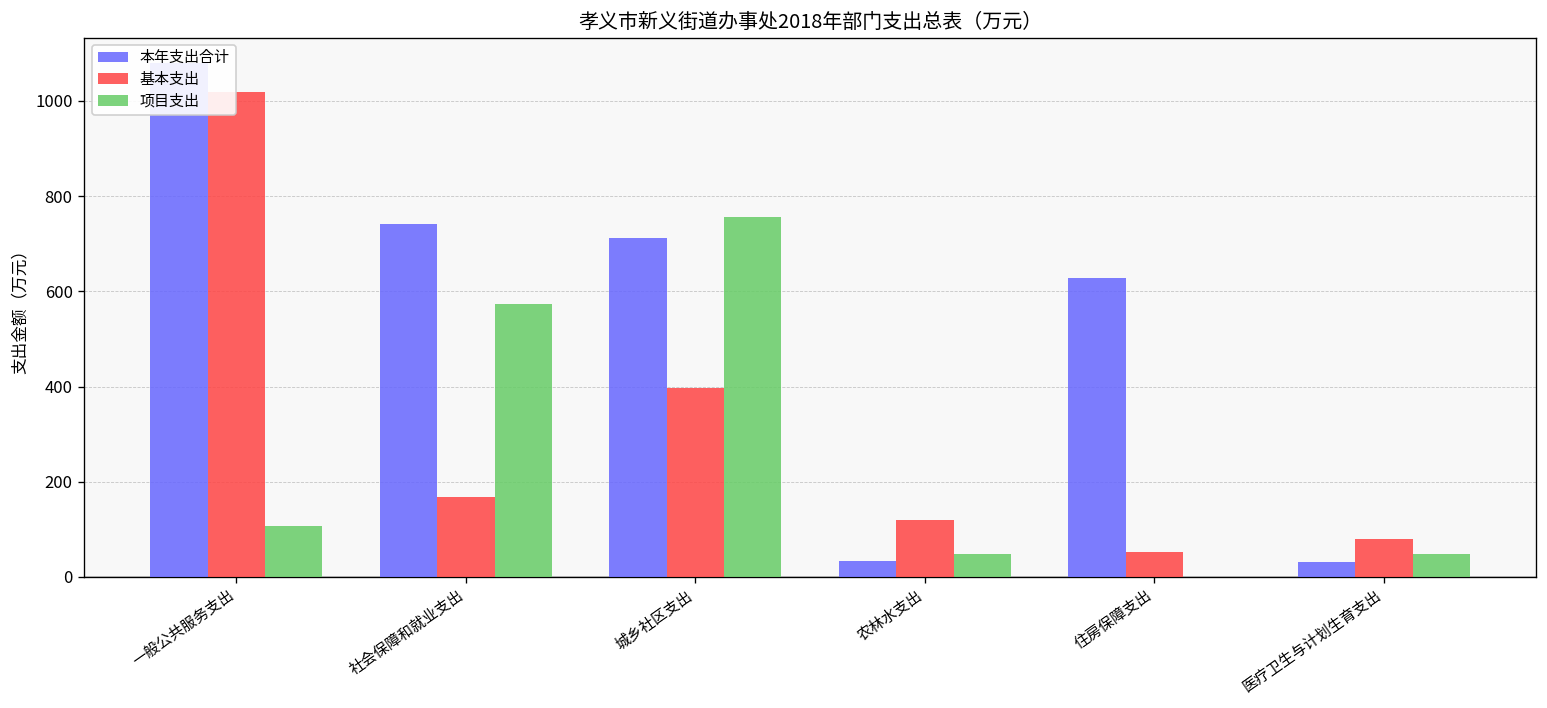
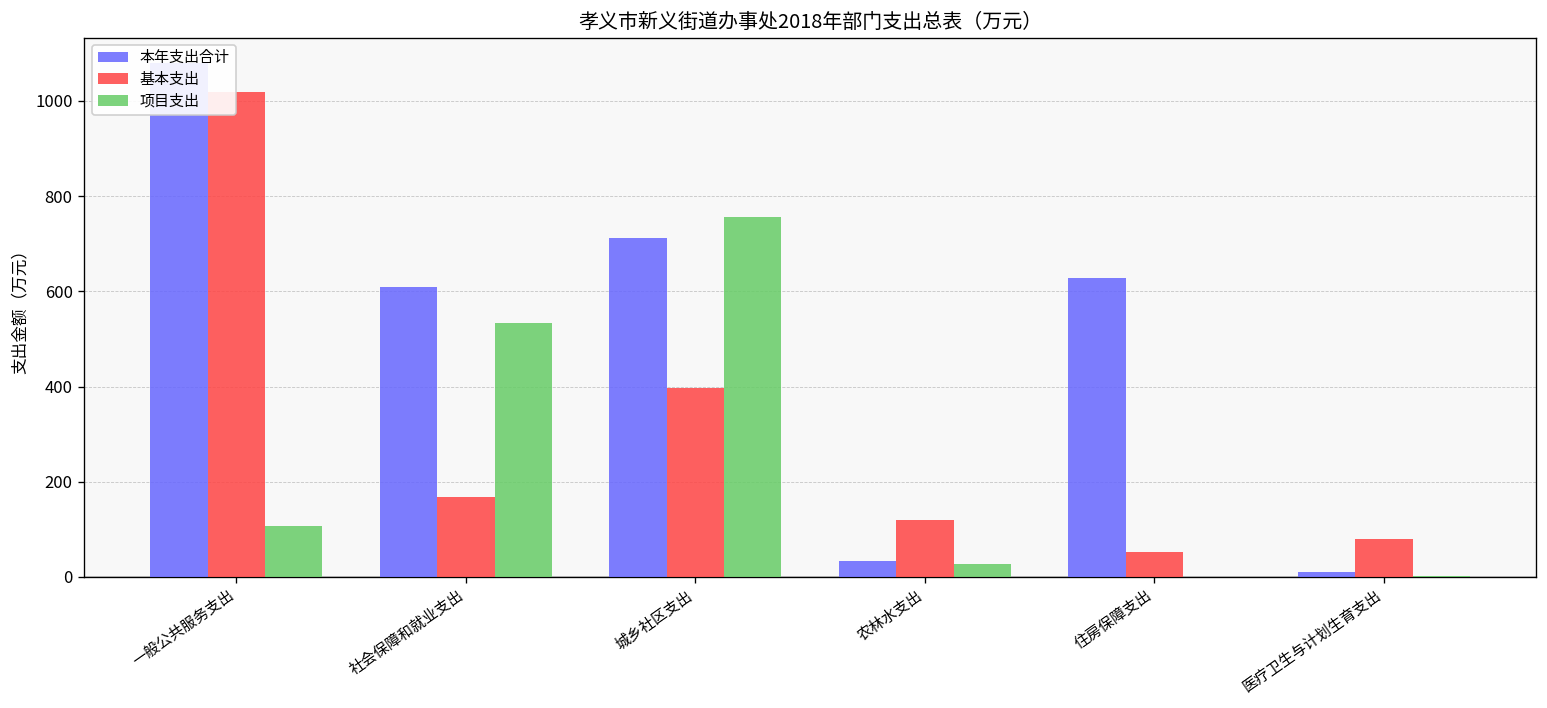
  {
    "本年支出合计": {
-     "社会保障和就业支出": 740,
+     "社会保障和就业支出": 610,
      "城乡社区支出": 710,
      "农林水支出": 30,
      "住房保障支出": 630,
-     "医疗卫生与计划生育支出": 30
+     "医疗卫生与计划生育支出": 10
    },
    "基本支出": {
      "一般公共服务支出": 1020,
      "社会保障和就业支出": 170,
      "城乡社区支出": 400,
      "农林水支出": 120,
      "住房保障支出": 50,
      "医疗卫生与计划生育支出": 80
    },
    "项目支出": {
      "一般公共服务支出": 110,
-     "社会保障和就业支出": 570,
+     "社会保障和就业支出": 530,
      "城乡社区支出": 760,
-     "农林水支出": 50,
+     "农林水支出": 30,
      "住房保障支出": 0,
-     "医疗卫生与计划生育支出": 50
+     "医疗卫生与计划生育支出": 0
    }
  }
